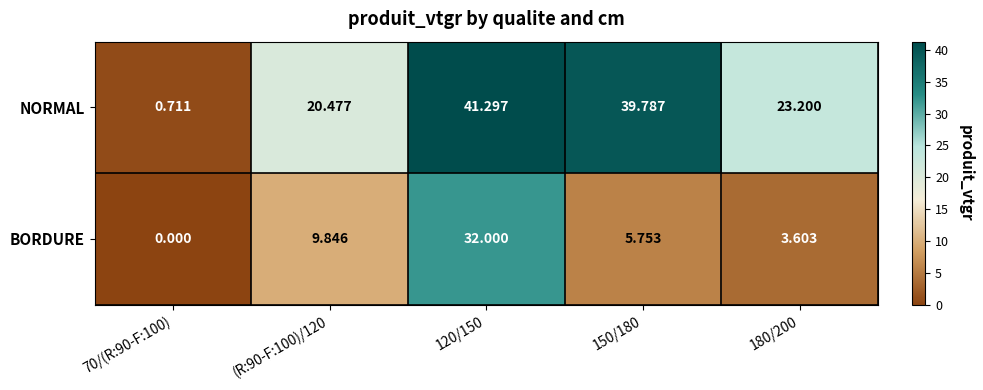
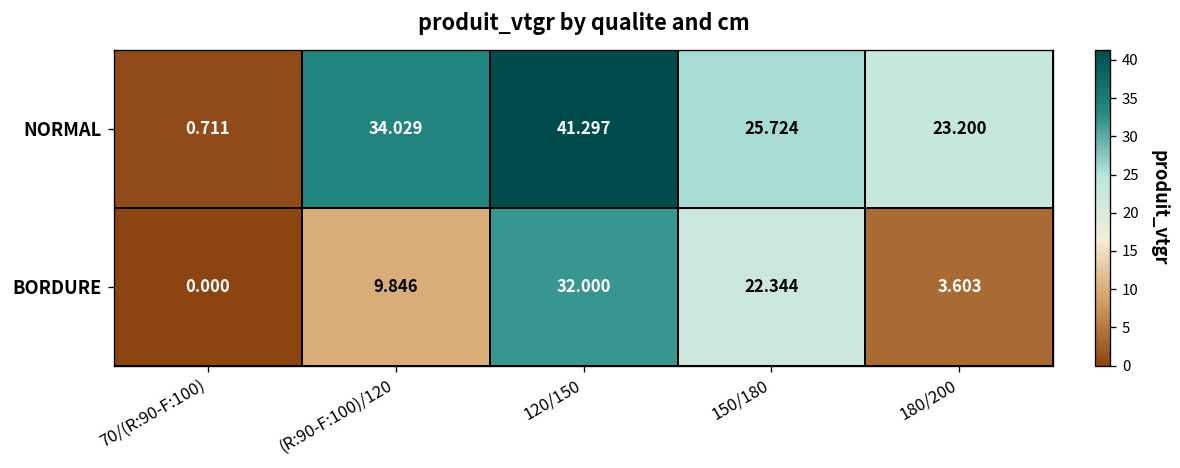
  {
    "NORMAL": {
      "70/(R:90-F:100)": 0.711,
-     "(R:90-F:100)/120": 20.477,
+     "(R:90-F:100)/120": 34.029,
      "120/150": 41.297,
-     "150/180": 39.787,
+     "150/180": 25.724,
      "180/200": 23.200
    },
    "BORDURE": {
      "70/(R:90-F:100)": 0.000,
      "(R:90-F:100)/120": 9.846,
      "120/150": 32.000,
-     "150/180": 5.753,
+     "150/180": 22.344,
      "180/200": 3.603
    }
  }
